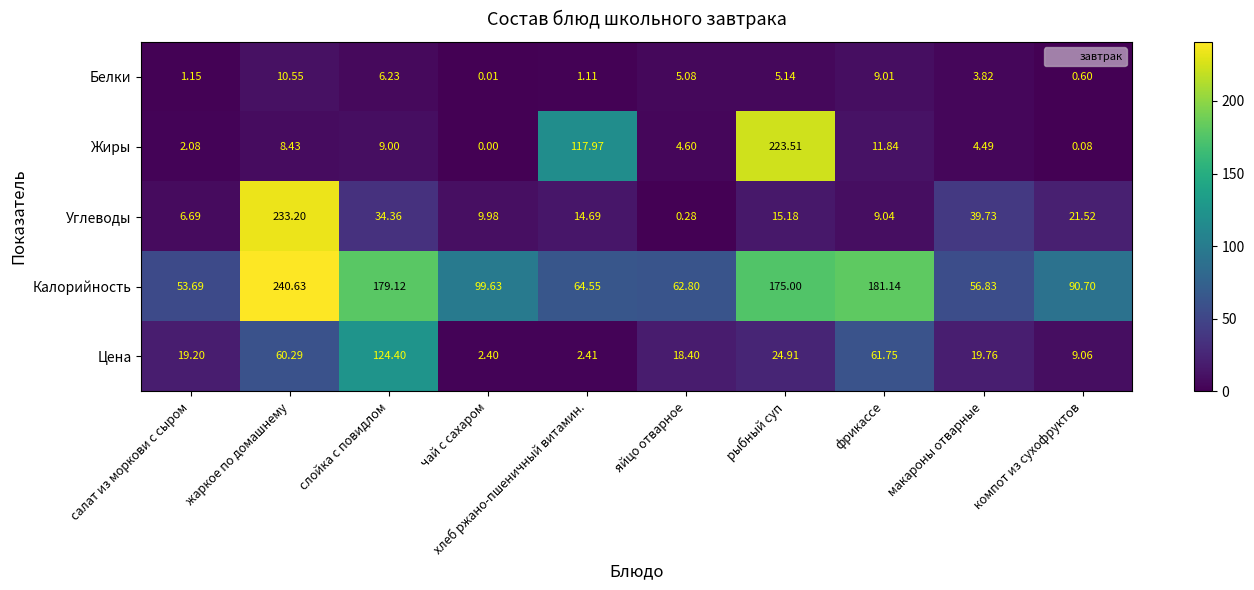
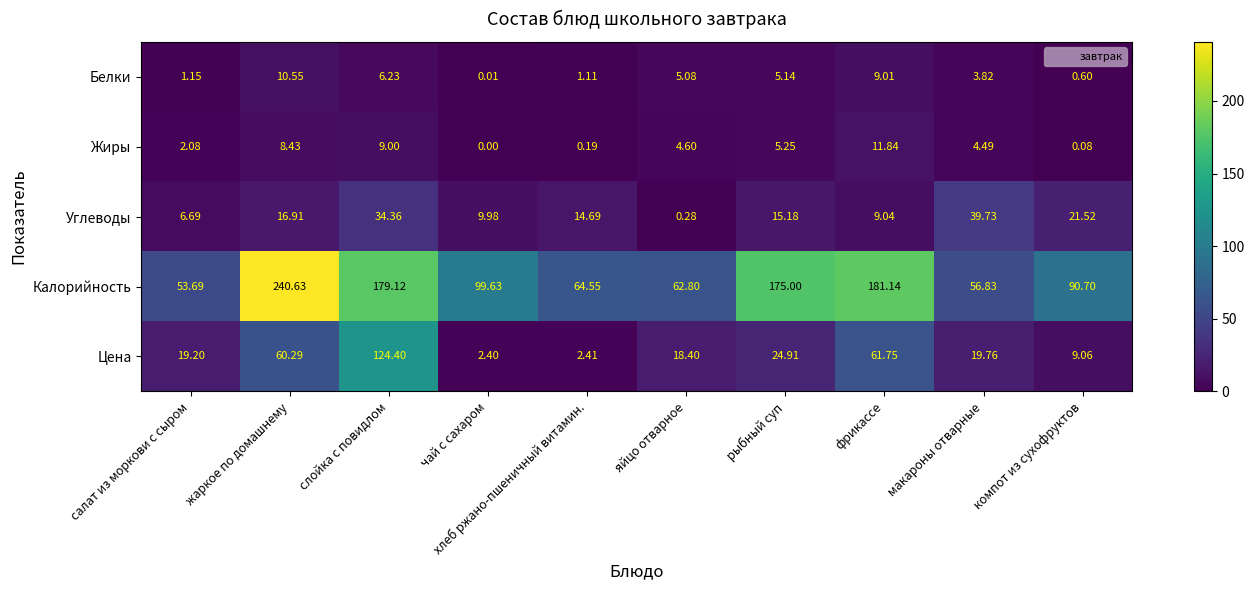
  {
    "Белки": {
      "салат из моркови с сыром": 1.15,
      "жаркое по домашнему": 10.55,
      "слойка с повидлом": 6.23,
      "чай с сахаром": 0.01,
      "хлеб ржано-пшеничный витамин.": 1.11,
      "яйцо отварное": 5.08,
      "рыбный суп": 5.14,
      "фрикассе": 9.01,
      "макароны отварные": 3.82,
      "компот из сухофруктов": 0.60
    },
    "Жиры": {
      "салат из моркови с сыром": 2.08,
      "жаркое по домашнему": 8.43,
      "слойка с повидлом": 9.00,
      "чай с сахаром": 0.00,
-     "хлеб ржано-пшеничный витамин.": 117.97,
+     "хлеб ржано-пшеничный витамин.": 0.19,
      "яйцо отварное": 4.60,
-     "рыбный суп": 223.51,
+     "рыбный суп": 5.25,
      "фрикассе": 11.84,
      "макароны отварные": 4.49,
      "компот из сухофруктов": 0.08
    },
    "Углеводы": {
      "салат из моркови с сыром": 6.69,
-     "жаркое по домашнему": 233.20,
+     "жаркое по домашнему": 16.91,
      "слойка с повидлом": 34.36,
      "чай с сахаром": 9.98,
      "хлеб ржано-пшеничный витамин.": 14.69,
      "яйцо отварное": 0.28,
      "рыбный суп": 15.18,
      "фрикассе": 9.04,
      "макароны отварные": 39.73,
      "компот из сухофруктов": 21.52
    },
    "Калорийность": {
      "салат из моркови с сыром": 53.69,
      "жаркое по домашнему": 240.63,
      "слойка с повидлом": 179.12,
      "чай с сахаром": 99.63,
      "хлеб ржано-пшеничный витамин.": 64.55,
      "яйцо отварное": 62.80,
      "рыбный суп": 175.00,
      "фрикассе": 181.14,
      "макароны отварные": 56.83,
      "компот из сухофруктов": 90.70
    },
    "Цена": {
      "салат из моркови с сыром": 19.20,
      "жаркое по домашнему": 60.29,
      "слойка с повидлом": 124.40,
      "чай с сахаром": 2.40,
      "хлеб ржано-пшеничный витамин.": 2.41,
      "яйцо отварное": 18.40,
      "рыбный суп": 24.91,
      "фрикассе": 61.75,
      "макароны отварные": 19.76,
      "компот из сухофруктов": 9.06
    }
  }
